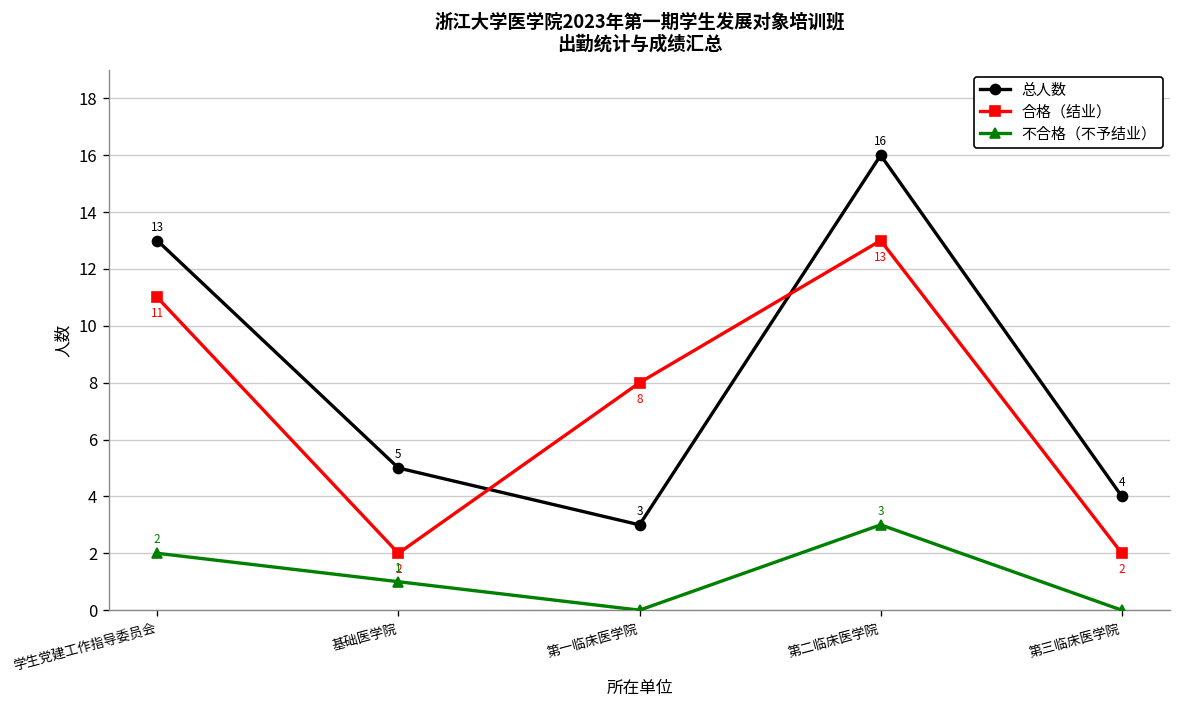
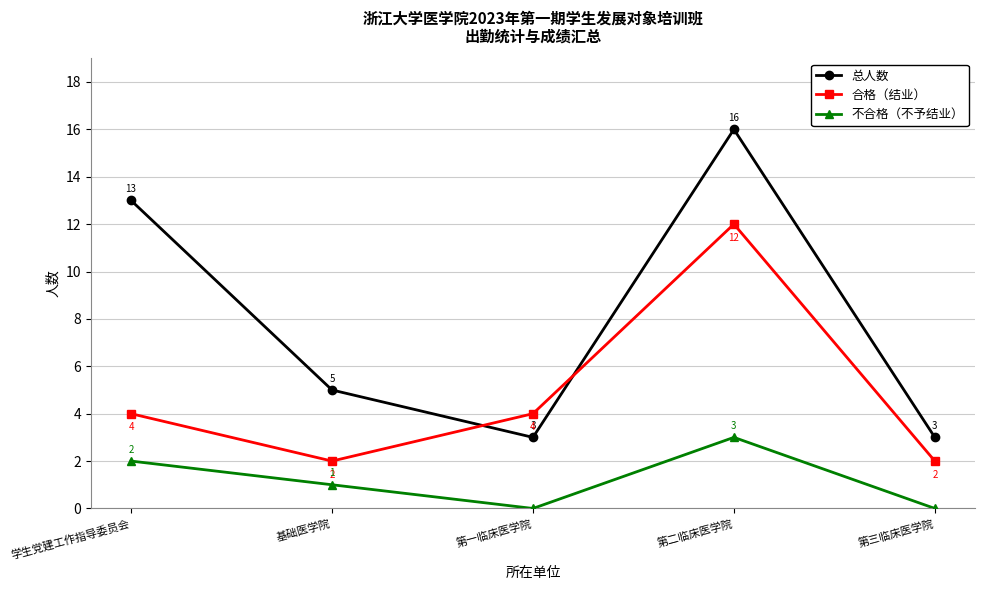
  {
    "总人数": {
      "学生党建工作指导委员会": 13,
      "基础医学院": 5,
      "第二临床医学院": 16,
-     "第三临床医学院": 4
+     "第三临床医学院": 3
    },
    "合格（结业）": {
-     "学生党建工作指导委员会": 11,
-     "第一临床医学院": 8,
-     "第二临床医学院": 13,
+     "学生党建工作指导委员会": 4,
+     "第一临床医学院": 4,
+     "第二临床医学院": 12,
      "第三临床医学院": 2
    },
    "不合格（不予结业）": {
      "学生党建工作指导委员会": 2,
      "第二临床医学院": 3
    }
  }
